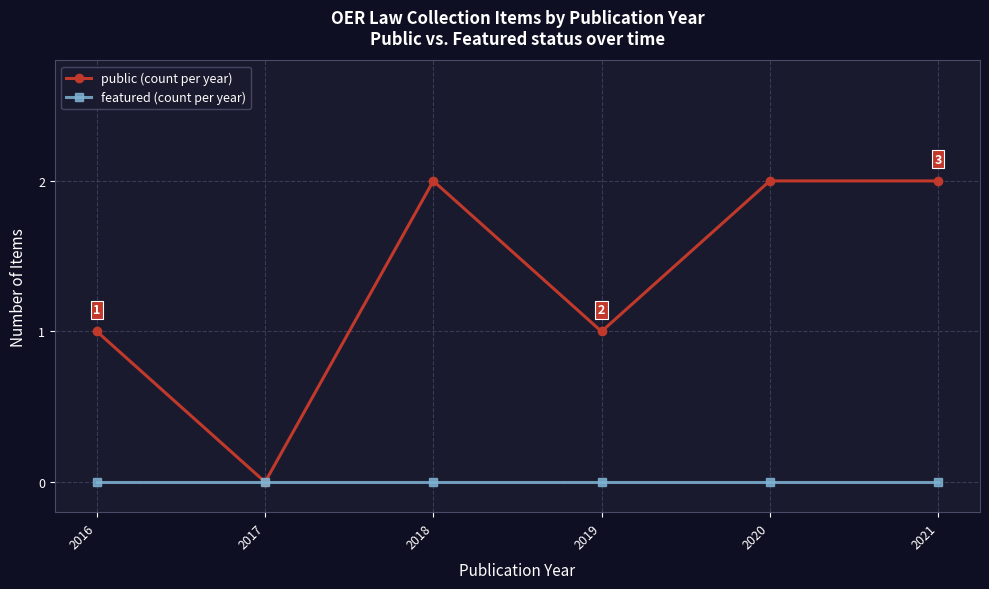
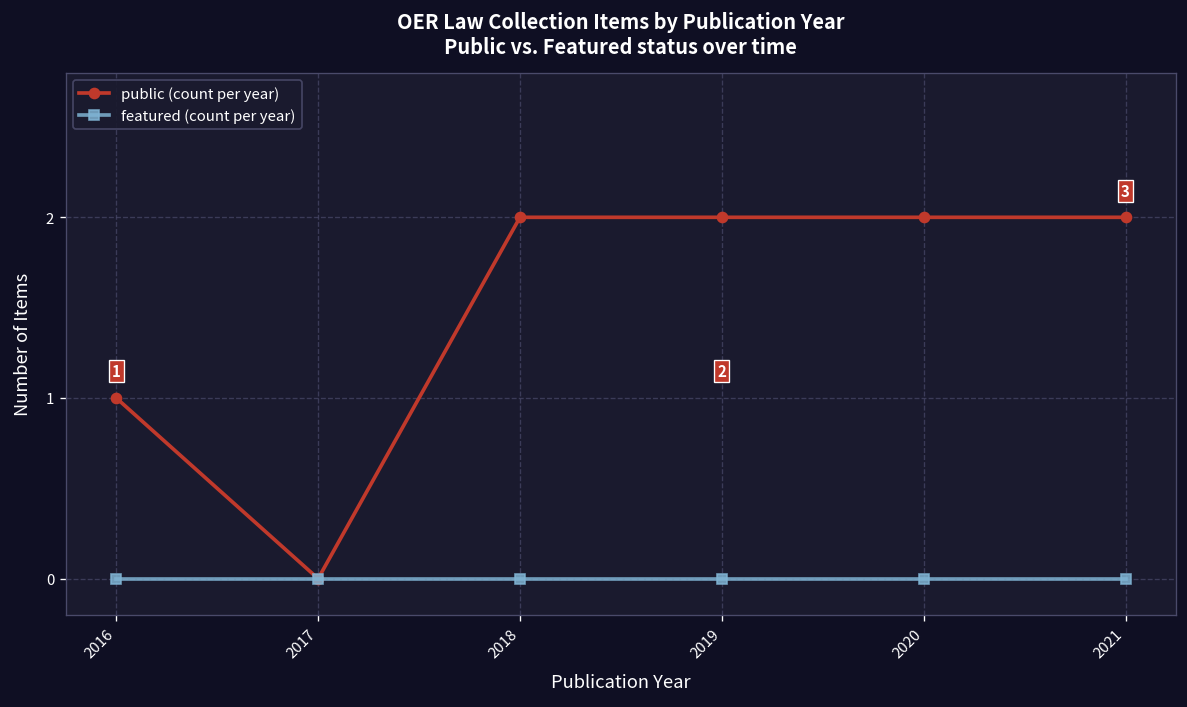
  {
    "public (count per year)": {
      "2018": 2,
-     "2019": 1,
+     "2019": 2,
      "2020": 2
    },
    "featured (count per year)": {
      "2016": 0,
      "2018": 0,
      "2019": 0,
      "2020": 0,
      "2021": 0
    }
  }
